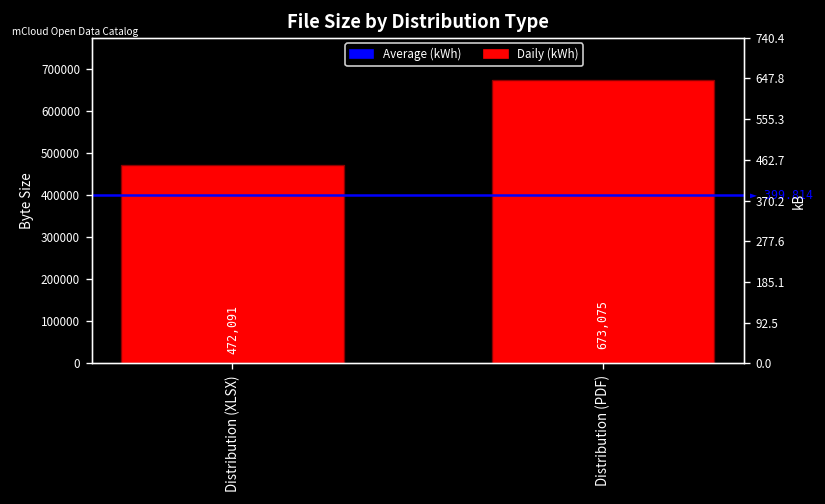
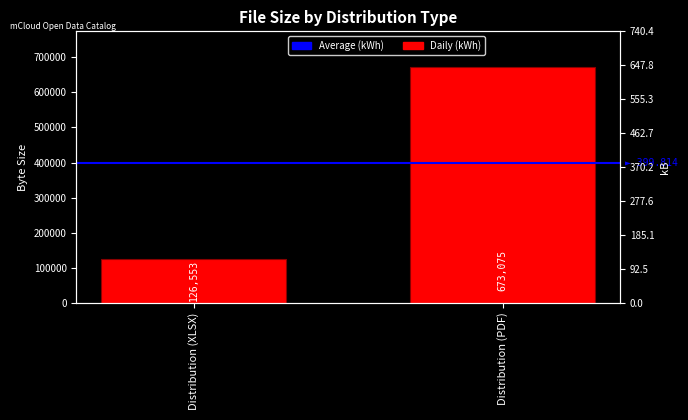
  {
-   "Distribution (XLSX)": "472,091",
+   "Distribution (XLSX)": "126,553",
    "Distribution (PDF)": "673,075"
  }
